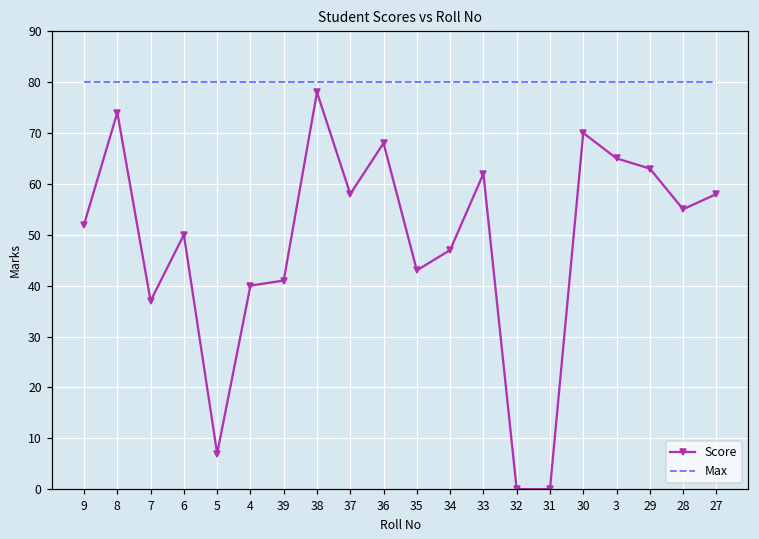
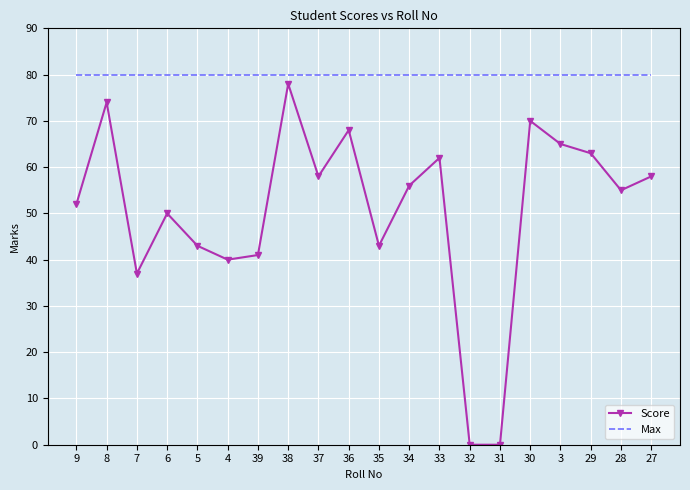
  {
    "Score": {
      "9": 52,
      "8": 74,
      "7": 37,
      "6": 50,
-     "5": 7,
+     "5": 43,
      "4": 40,
      "39": 41,
      "38": 78,
      "37": 58,
      "36": 68,
      "35": 43,
-     "34": 47,
+     "34": 56,
      "33": 62,
      "32": 0,
      "31": 0,
      "30": 70,
      "3": 65,
      "29": 63,
      "28": 55,
      "27": 58
    },
    "Max": {
      "9": 80,
      "8": 80,
      "7": 80,
      "6": 80,
      "5": 80,
      "4": 80,
      "39": 80,
      "38": 80,
      "37": 80,
      "36": 80,
      "35": 80,
      "34": 80,
      "33": 80,
      "32": 80,
      "31": 80,
      "30": 80,
      "3": 80,
      "29": 80,
      "28": 80,
      "27": 80
    }
  }
